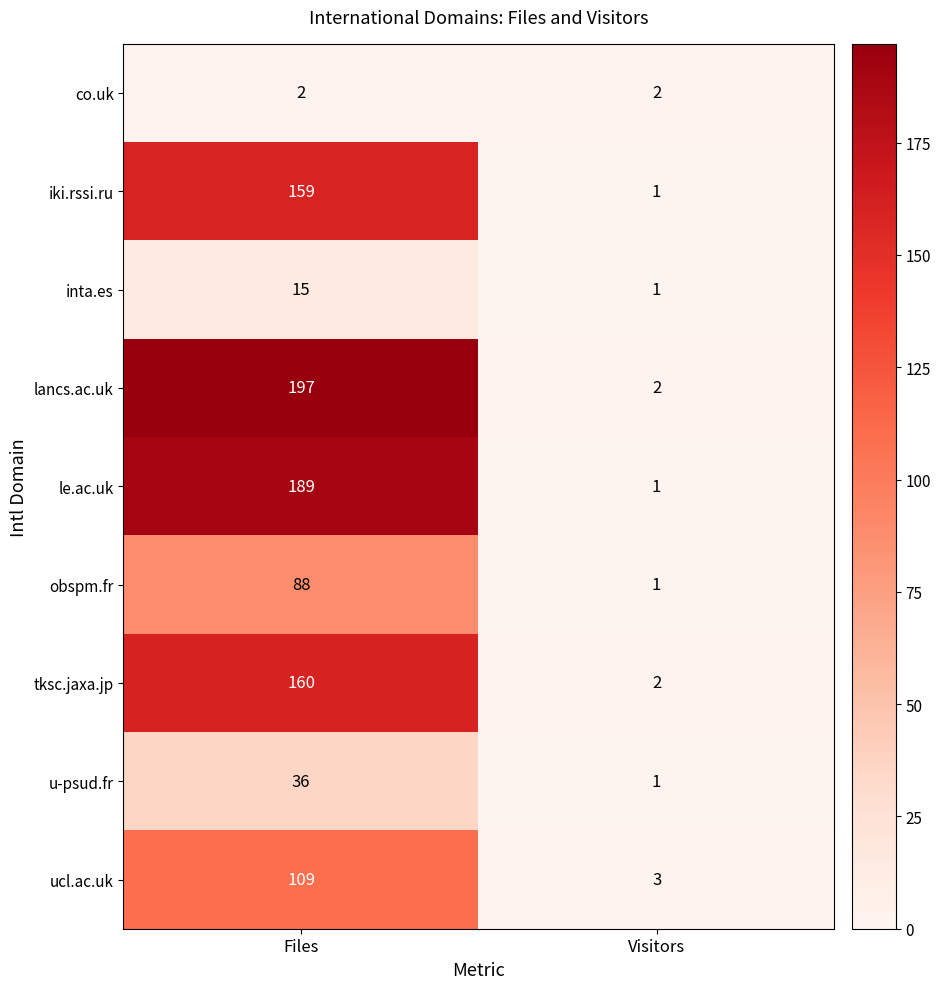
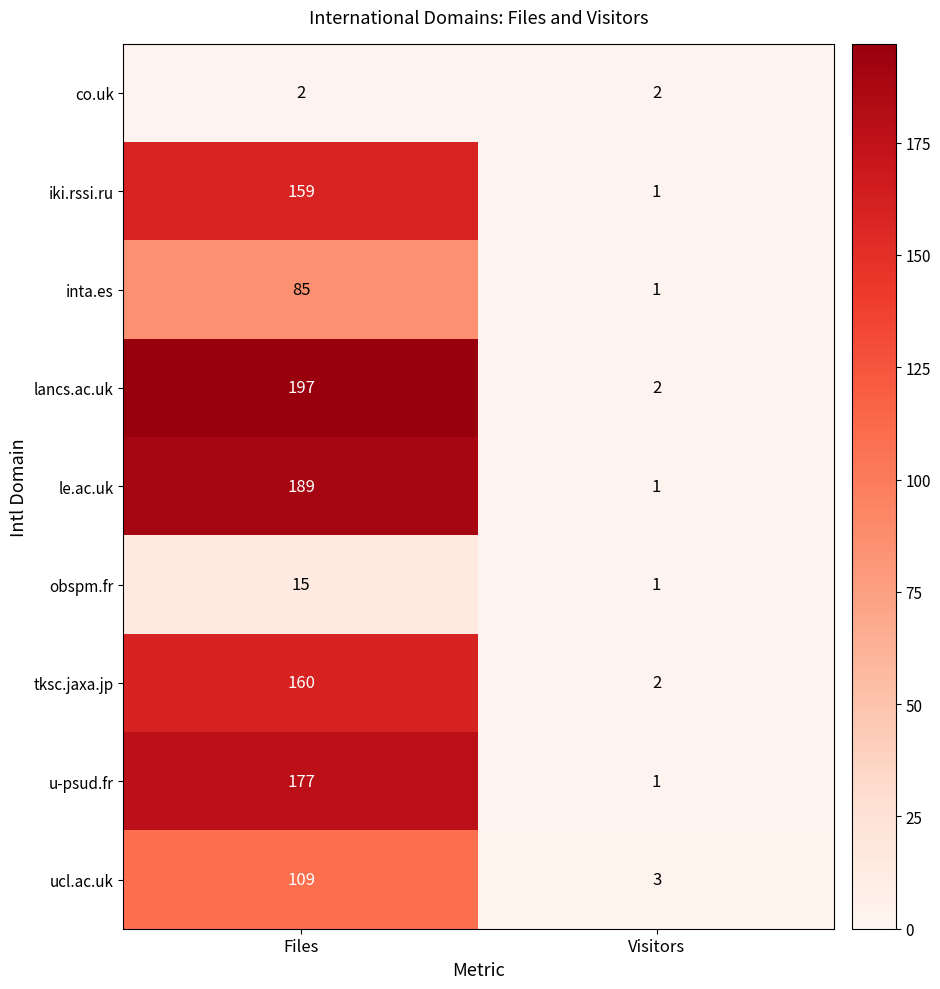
  {
    "co.uk": {
      "Files": 2,
      "Visitors": 2
    },
    "iki.rssi.ru": {
      "Files": 159,
      "Visitors": 1
    },
    "inta.es": {
-     "Files": 15,
+     "Files": 85,
      "Visitors": 1
    },
    "lancs.ac.uk": {
      "Files": 197,
      "Visitors": 2
    },
    "le.ac.uk": {
      "Files": 189,
      "Visitors": 1
    },
    "obspm.fr": {
-     "Files": 88,
+     "Files": 15,
      "Visitors": 1
    },
    "tksc.jaxa.jp": {
      "Files": 160,
      "Visitors": 2
    },
    "u-psud.fr": {
-     "Files": 36,
+     "Files": 177,
      "Visitors": 1
    },
    "ucl.ac.uk": {
      "Files": 109,
      "Visitors": 3
    }
  }
